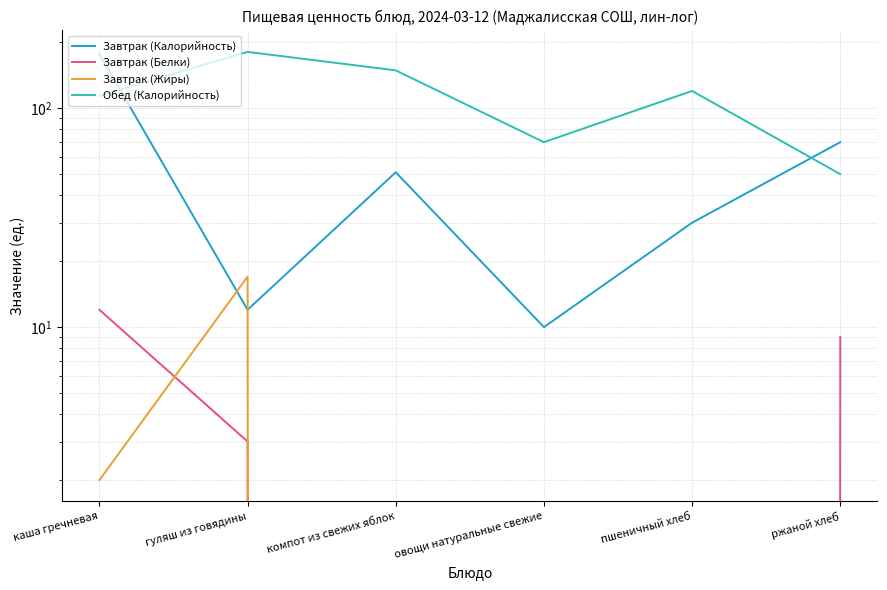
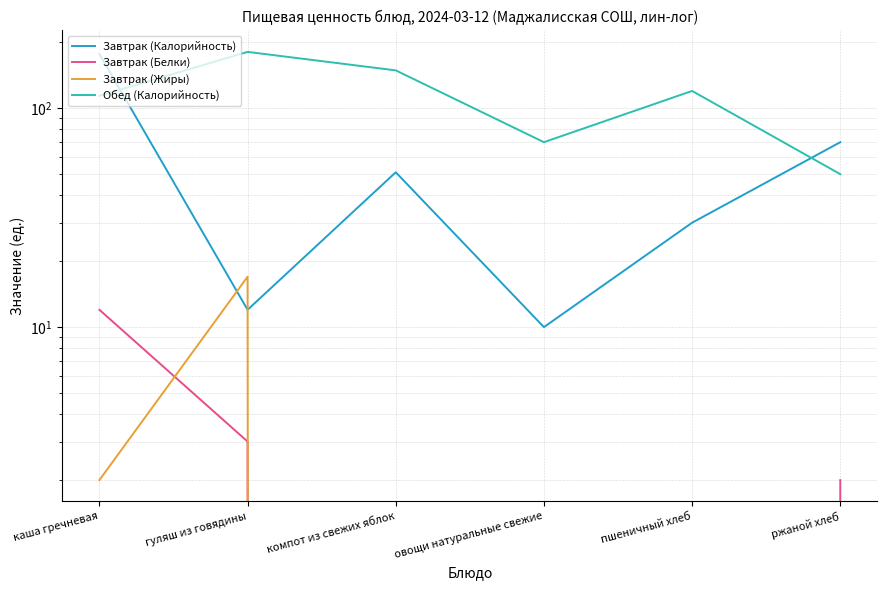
  {
    "Завтрак (Белки)": {
      "каша гречневая": 12,
      "гуляш из говядины": 3,
-     "ржаной хлеб": 9
+     "ржаной хлеб": 2
    },
    "Завтрак (Жиры)": {
      "каша гречневая": 2,
      "гуляш из говядины": 17
    }
  }
